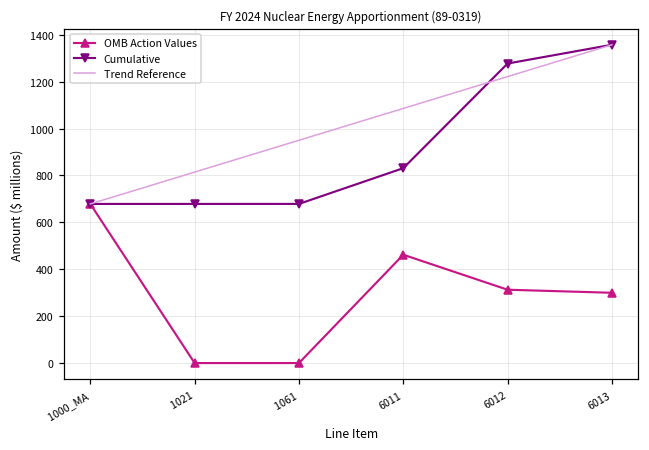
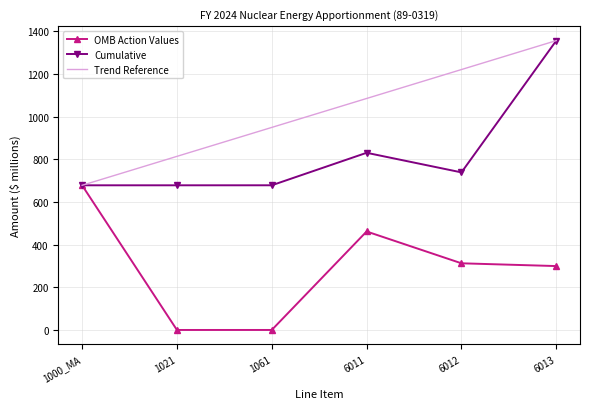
  {
    "OMB Action Values": {
      "1021": 0,
      "1061": 0,
      "6011": 460,
      "6012": 310,
      "6013": 300
    },
    "Cumulative": {
      "1021": 680,
      "1061": 680,
      "6011": 830,
-     "6012": 1280
+     "6012": 740
    }
  }
